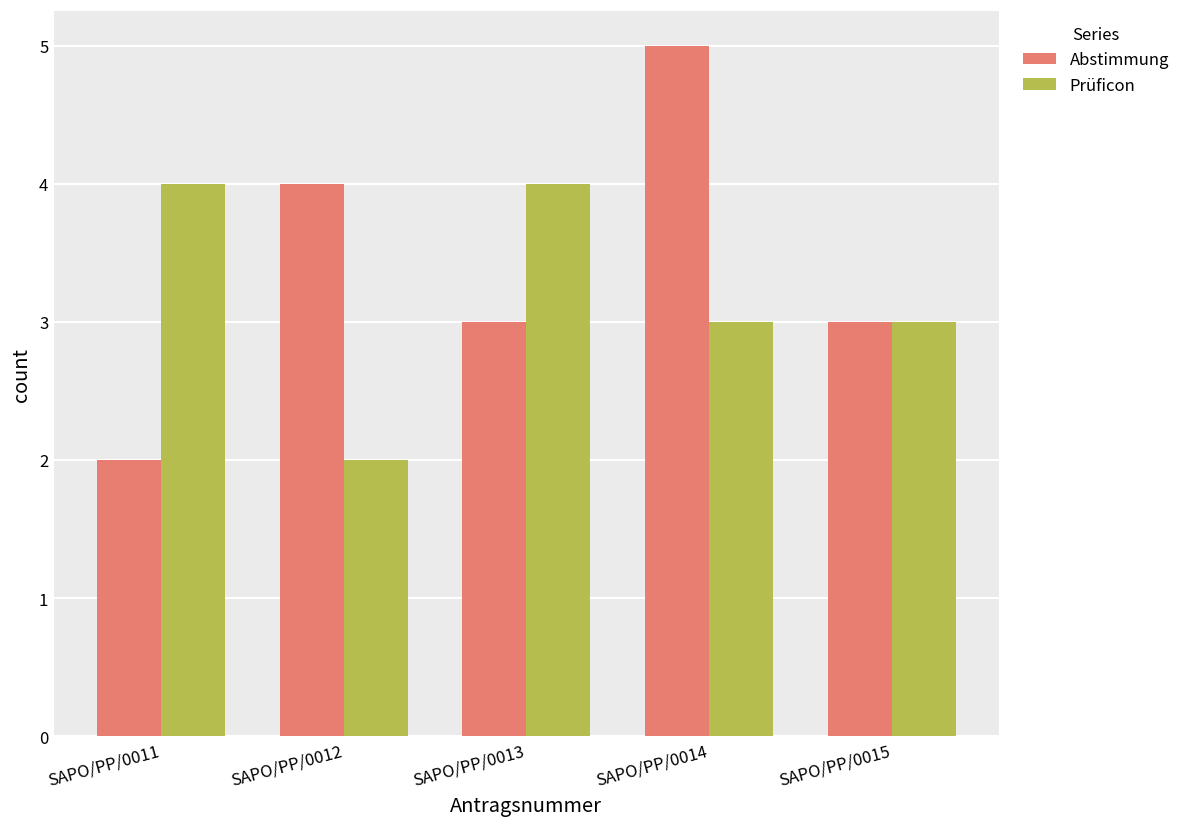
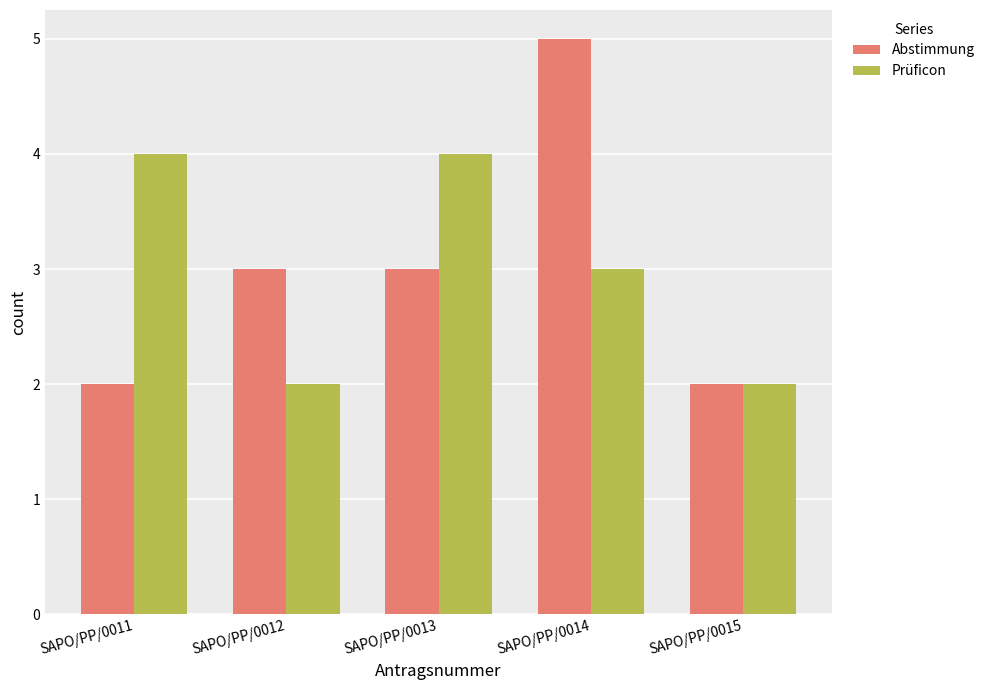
  {
    "Abstimmung": {
      "SAPO/PP/0011": 2,
-     "SAPO/PP/0012": 4,
+     "SAPO/PP/0012": 3,
      "SAPO/PP/0013": 3,
      "SAPO/PP/0014": 5,
-     "SAPO/PP/0015": 3
+     "SAPO/PP/0015": 2
    },
    "Prüficon": {
      "SAPO/PP/0011": 4,
      "SAPO/PP/0012": 2,
      "SAPO/PP/0013": 4,
      "SAPO/PP/0014": 3,
-     "SAPO/PP/0015": 3
+     "SAPO/PP/0015": 2
    }
  }
